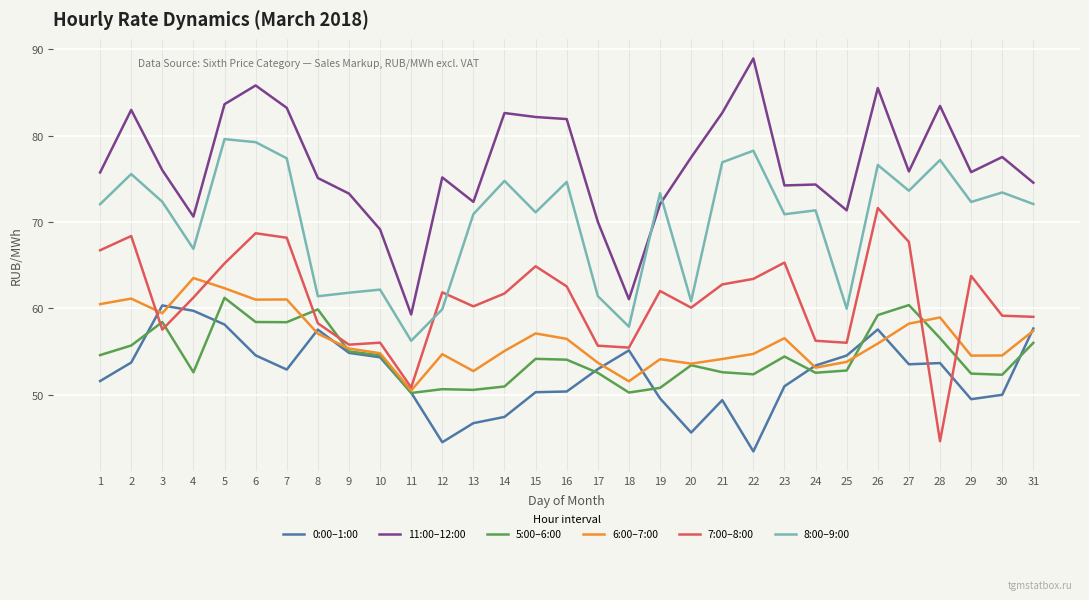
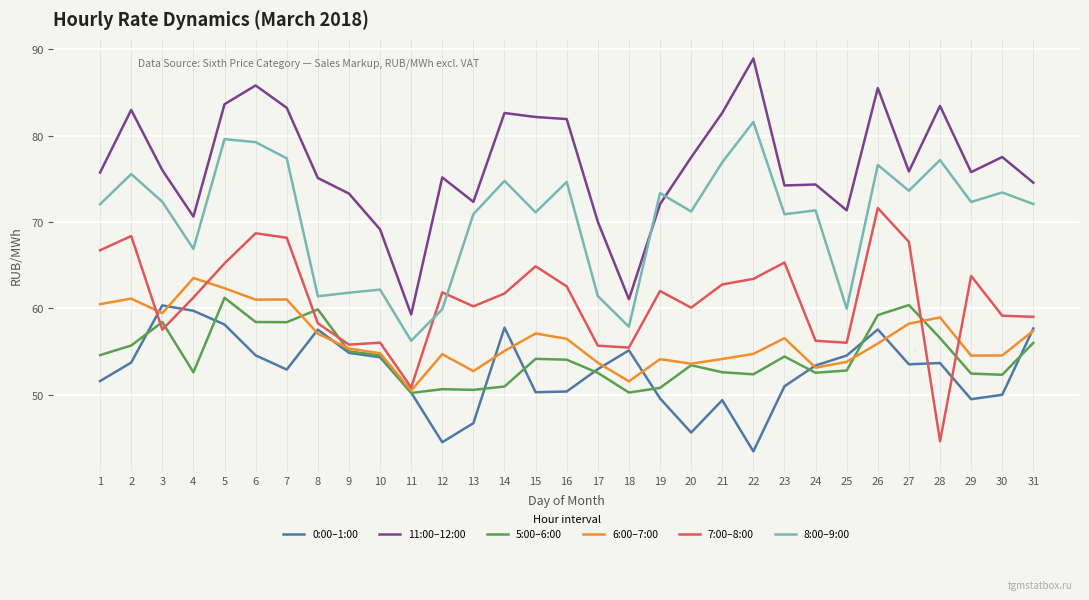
  {
    "0:00–1:00": {
      "1": 52,
      "2": 54,
      "3": 60,
      "4": 60,
      "5": 58,
      "6": 55,
      "7": 53,
      "8": 58,
      "12": 45,
      "13": 47,
-     "14": 47,
+     "14": 58,
      "15": 50,
      "16": 50,
      "17": 53,
      "18": 55,
      "19": 50,
      "20": 46,
      "21": 49,
      "22": 43,
      "23": 51,
      "25": 55,
      "26": 58,
      "27": 54,
      "28": 54,
      "29": 50,
      "30": 50
    },
    "11:00–12:00": {
      "1": 76,
      "2": 83,
      "3": 76,
      "4": 71,
      "5": 84,
      "6": 86,
      "7": 83,
      "8": 75,
      "9": 73,
      "10": 69,
      "11": 59,
      "12": 75,
      "13": 72,
      "14": 83,
      "15": 82,
      "16": 82,
      "17": 70,
      "18": 61,
      "19": 72,
      "20": 77,
      "21": 83,
      "22": 89,
      "23": 74,
      "24": 74,
      "25": 71,
      "26": 86,
      "27": 76,
      "28": 83,
      "29": 76,
      "30": 78,
      "31": 75
    },
    "5:00–6:00": {
      "1": 55,
      "2": 56,
      "3": 58,
      "4": 53,
      "5": 61,
      "6": 58,
      "7": 58,
      "8": 60,
      "12": 51,
      "13": 51,
      "14": 51,
      "15": 54,
      "16": 54,
      "17": 53,
      "18": 50,
      "19": 51,
      "21": 53,
      "22": 52,
      "23": 54,
      "24": 53,
      "25": 53,
      "26": 59,
      "27": 60,
      "28": 57,
      "29": 52,
      "30": 52,
      "31": 56
    },
    "6:00–7:00": {
      "1": 61,
      "2": 61,
      "3": 59,
      "4": 64,
      "5": 62,
      "6": 61,
      "7": 61,
      "8": 57,
      "9": 55,
      "12": 55,
      "13": 53,
      "14": 55,
      "15": 57,
      "16": 56,
      "17": 54,
      "18": 52,
      "19": 54,
      "21": 54,
      "22": 55,
      "23": 57,
      "25": 54,
      "26": 56,
      "27": 58,
      "28": 59,
      "29": 55,
      "30": 55
    },
    "7:00–8:00": {
      "1": 67,
      "2": 68,
      "3": 58,
      "4": 61,
      "5": 65,
      "6": 69,
      "7": 68,
      "8": 58,
      "9": 56,
      "10": 56,
      "11": 51,
      "12": 62,
      "13": 60,
      "14": 62,
      "15": 65,
      "16": 63,
      "17": 56,
      "18": 55,
      "19": 62,
      "20": 60,
      "21": 63,
      "22": 63,
      "23": 65,
      "24": 56,
      "25": 56,
      "26": 72,
      "27": 68,
      "28": 45,
      "29": 64,
      "30": 59,
      "31": 59
    },
    "8:00–9:00": {
      "1": 72,
      "2": 76,
      "3": 72,
      "4": 67,
      "5": 80,
      "6": 79,
      "7": 77,
      "8": 61,
      "9": 62,
      "10": 62,
      "11": 56,
      "12": 60,
      "13": 71,
      "14": 75,
      "15": 71,
      "16": 75,
      "17": 61,
      "18": 58,
      "19": 73,
-     "20": 61,
+     "20": 71,
      "21": 77,
-     "22": 78,
+     "22": 82,
      "23": 71,
      "24": 71,
      "25": 60,
      "26": 77,
      "27": 74,
      "28": 77,
      "29": 72,
      "30": 73,
      "31": 72
    }
  }
